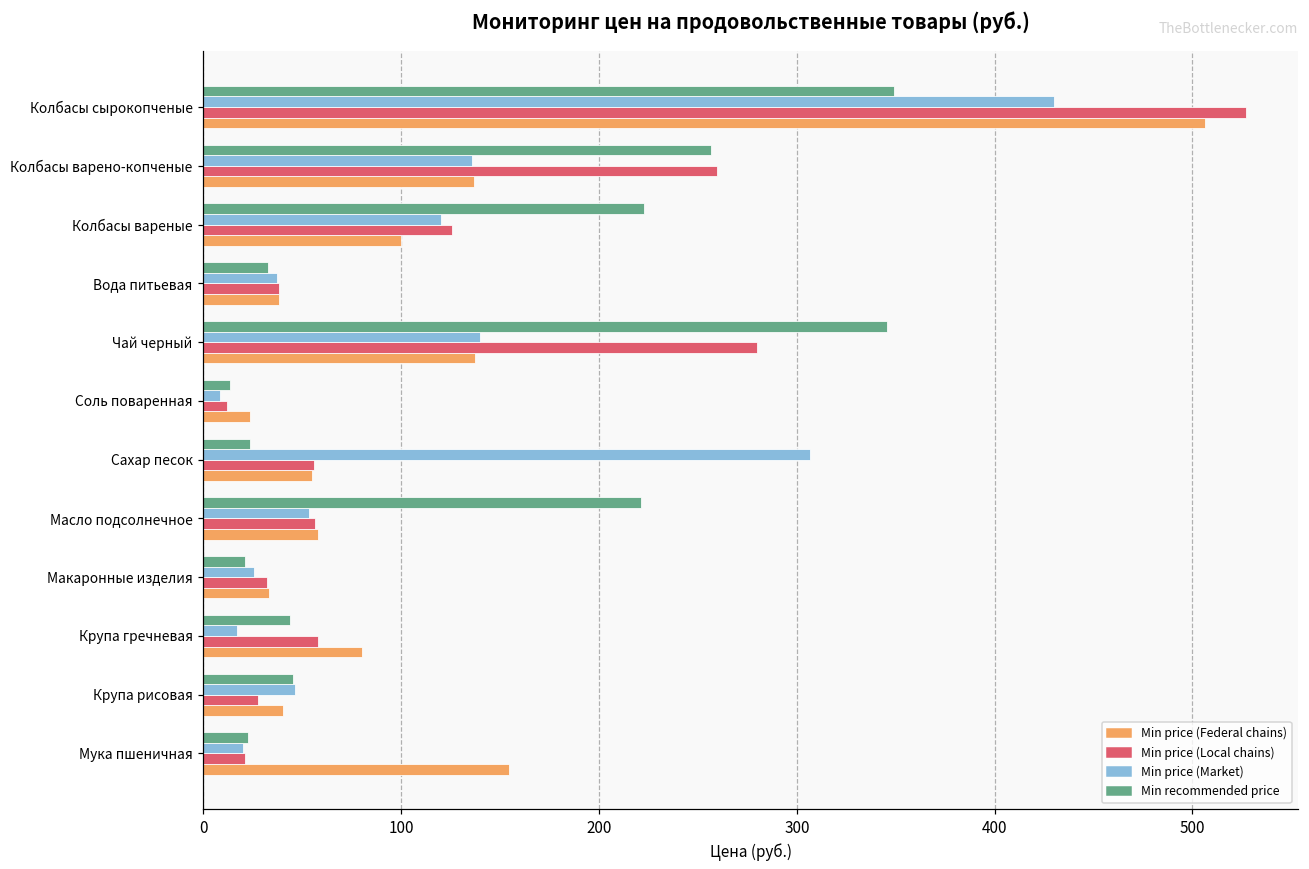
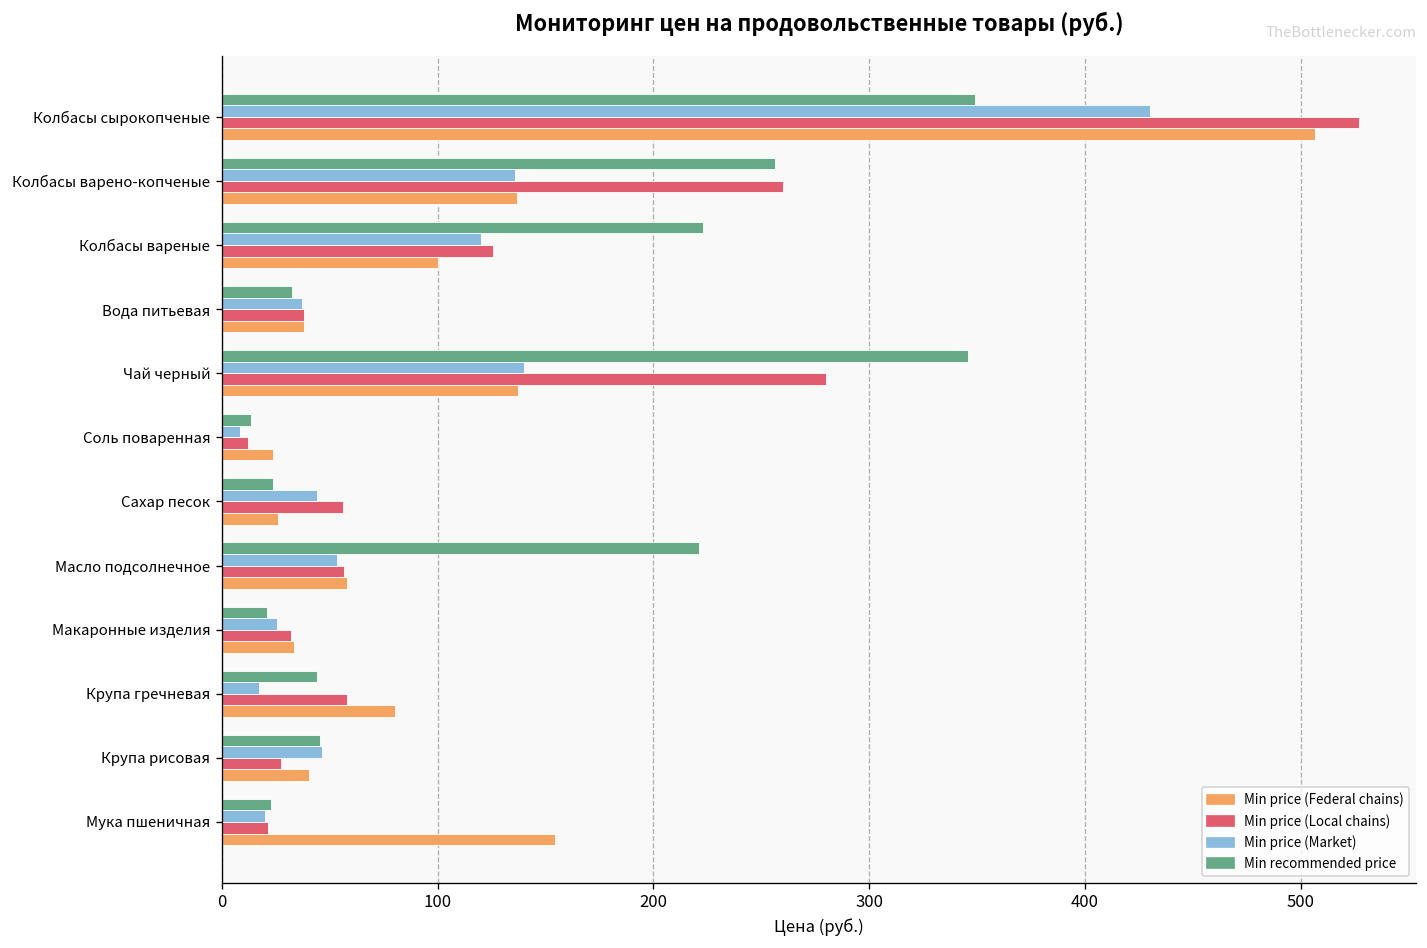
  {
    "Min price (Federal chains)": {
      "Колбасы сырокопченые": 506,
      "Колбасы варено-копченые": 137,
      "Колбасы вареные": 100,
      "Вода питьевая": 38,
      "Чай черный": 137,
      "Соль поваренная": 24,
-     "Сахар песок": 55,
+     "Сахар песок": 26,
      "Масло подсолнечное": 58,
      "Макаронные изделия": 33,
      "Крупа гречневая": 80,
      "Крупа рисовая": 40,
      "Мука пшеничная": 155
    },
    "Min price (Local chains)": {
      "Колбасы сырокопченые": 527,
      "Колбасы варено-копченые": 260,
      "Колбасы вареные": 126,
      "Вода питьевая": 38,
      "Чай черный": 280,
      "Соль поваренная": 12,
      "Сахар песок": 56,
      "Масло подсолнечное": 57,
      "Макаронные изделия": 32,
      "Крупа гречневая": 58,
      "Крупа рисовая": 27,
      "Мука пшеничная": 21
    },
    "Min price (Market)": {
      "Колбасы сырокопченые": 430,
      "Колбасы варено-копченые": 136,
      "Колбасы вареные": 120,
      "Вода питьевая": 37,
      "Чай черный": 140,
      "Соль поваренная": 8,
-     "Сахар песок": 307,
+     "Сахар песок": 44,
      "Масло подсолнечное": 53,
      "Макаронные изделия": 26,
      "Крупа гречневая": 17,
      "Крупа рисовая": 47,
      "Мука пшеничная": 20
    },
    "Min recommended price": {
      "Колбасы сырокопченые": 349,
      "Колбасы варено-копченые": 256,
      "Колбасы вареные": 223,
      "Вода питьевая": 33,
      "Чай черный": 346,
      "Соль поваренная": 14,
      "Сахар песок": 24,
      "Масло подсолнечное": 221,
      "Макаронные изделия": 21,
      "Крупа гречневая": 44,
      "Крупа рисовая": 46,
      "Мука пшеничная": 23
    }
  }
